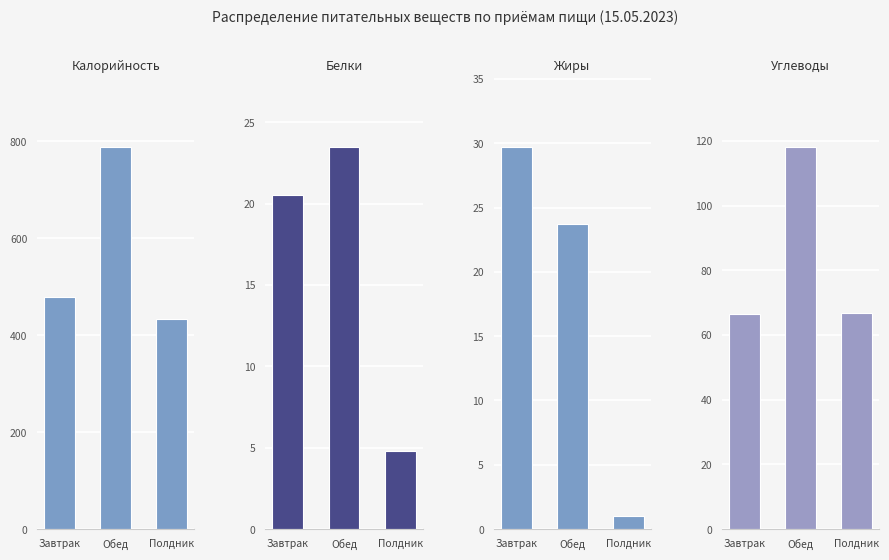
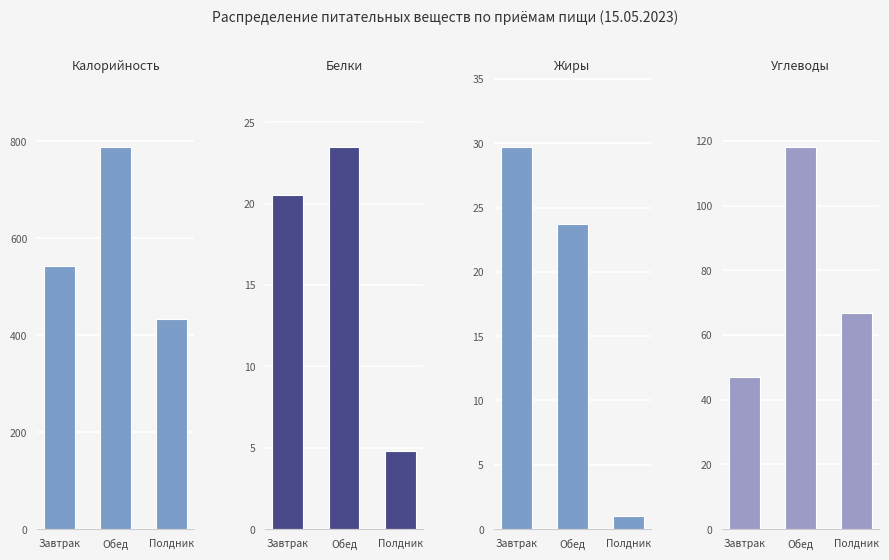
  {
    "Калорийность": {
-     "Завтрак": 480,
+     "Завтрак": 540,
      "Обед": 790,
      "Полдник": 430
    },
    "Белки": {
      "Завтрак": 20.5,
      "Обед": 23.5,
      "Полдник": 4.8
    },
    "Жиры": {
      "Завтрак": 29.7,
      "Обед": 23.7,
      "Полдник": 1.0
    },
    "Углеводы": {
-     "Завтрак": 66,
+     "Завтрак": 47,
      "Обед": 118,
      "Полдник": 67
    }
  }
